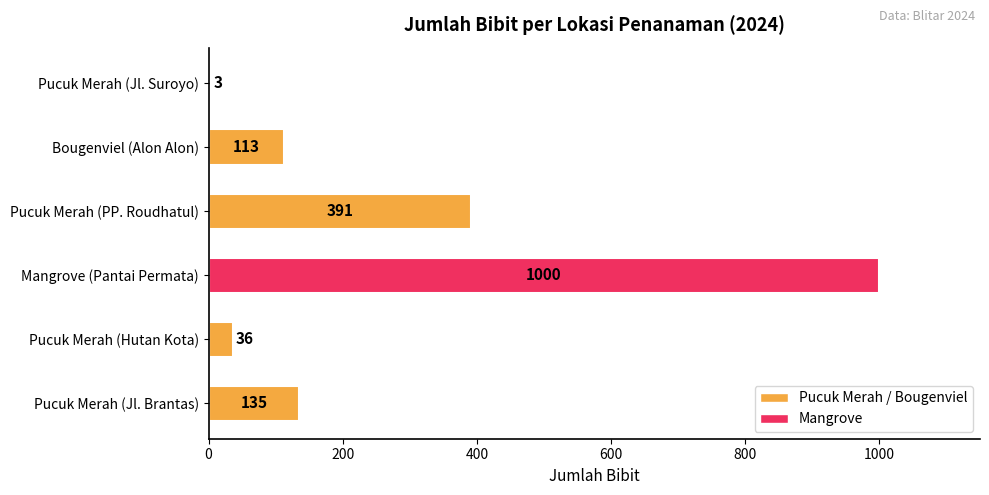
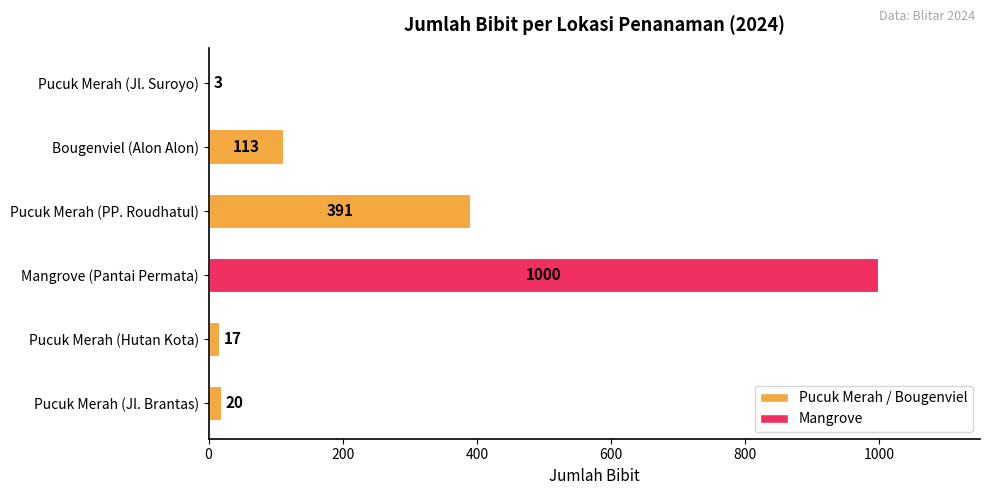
  {
    "Pucuk Merah (Jl. Suroyo)": 3,
    "Bougenviel (Alon Alon)": 113,
    "Pucuk Merah (PP. Roudhatul)": 391,
    "Mangrove (Pantai Permata)": 1000,
-   "Pucuk Merah (Hutan Kota)": 36,
-   "Pucuk Merah (Jl. Brantas)": 135
+   "Pucuk Merah (Hutan Kota)": 17,
+   "Pucuk Merah (Jl. Brantas)": 20
  }
